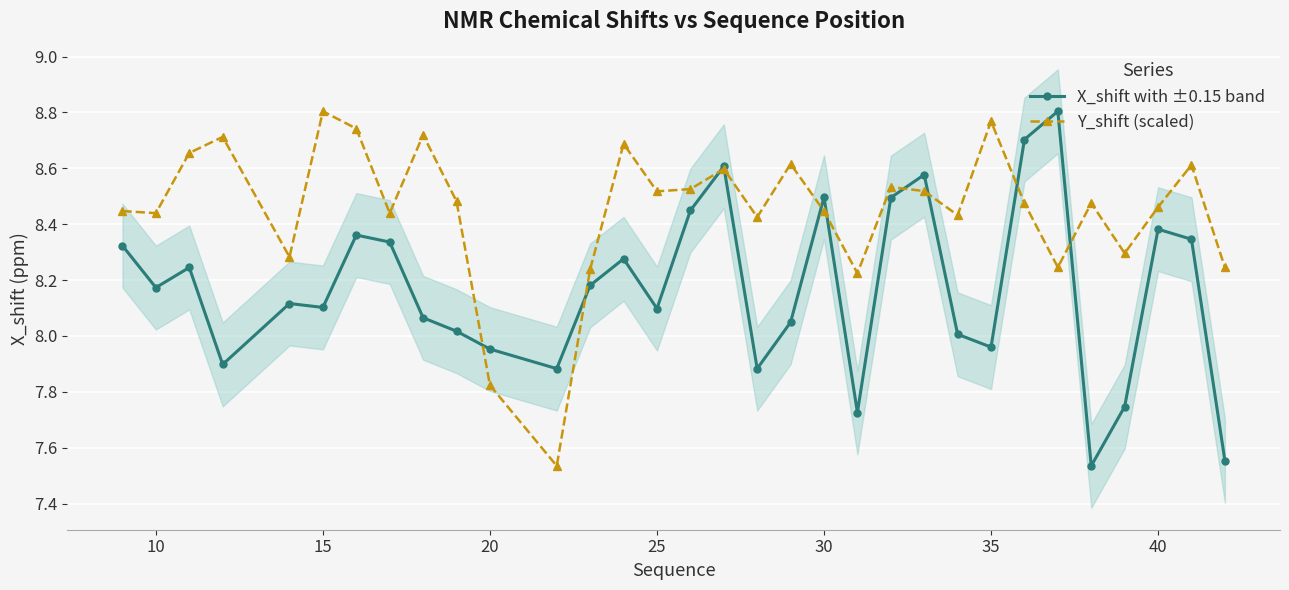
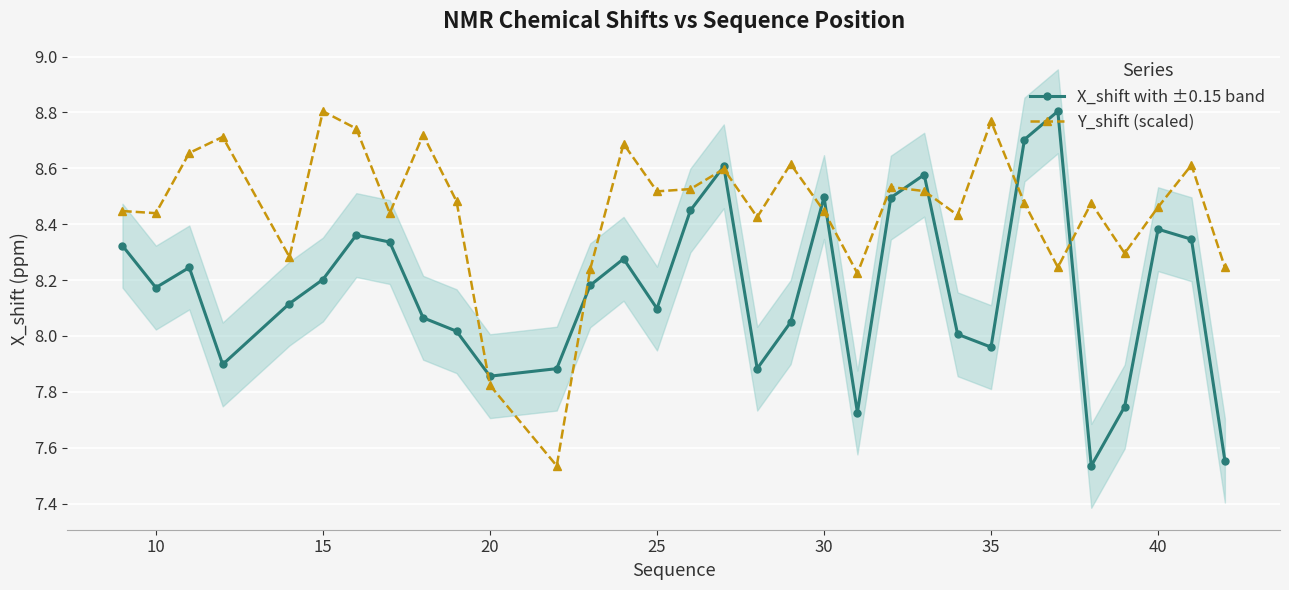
  {
    "X_shift with ±0.15 band": {
      "10": 8.17,
-     "15": 8.10,
-     "20": 7.95,
+     "15": 8.20,
+     "20": 7.86,
      "25": 8.10,
      "30": 8.50,
      "35": 7.96,
      "40": 8.38
    },
    "Y_shift (scaled)": {
      "10": 8.44,
      "15": 8.80,
      "20": 7.82,
      "25": 8.52,
      "30": 8.45,
      "35": 8.77,
      "40": 8.46
    }
  }
